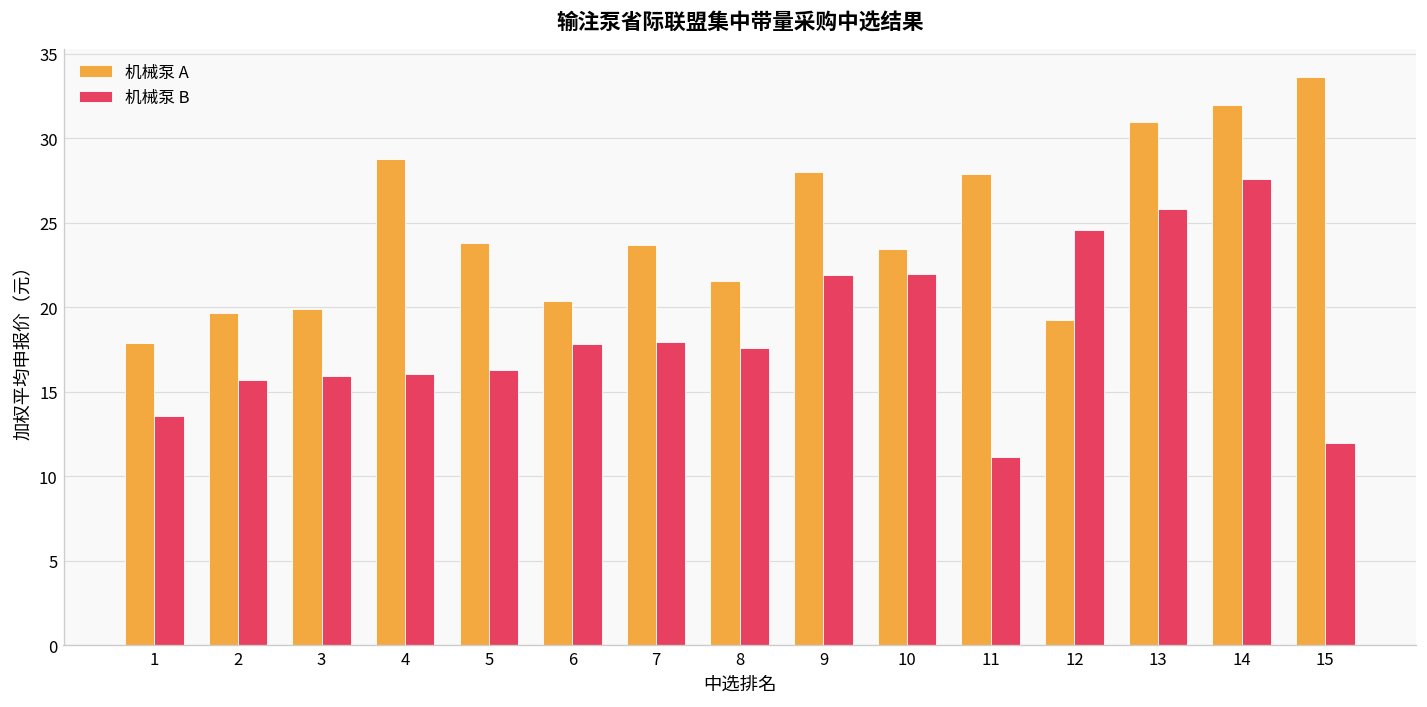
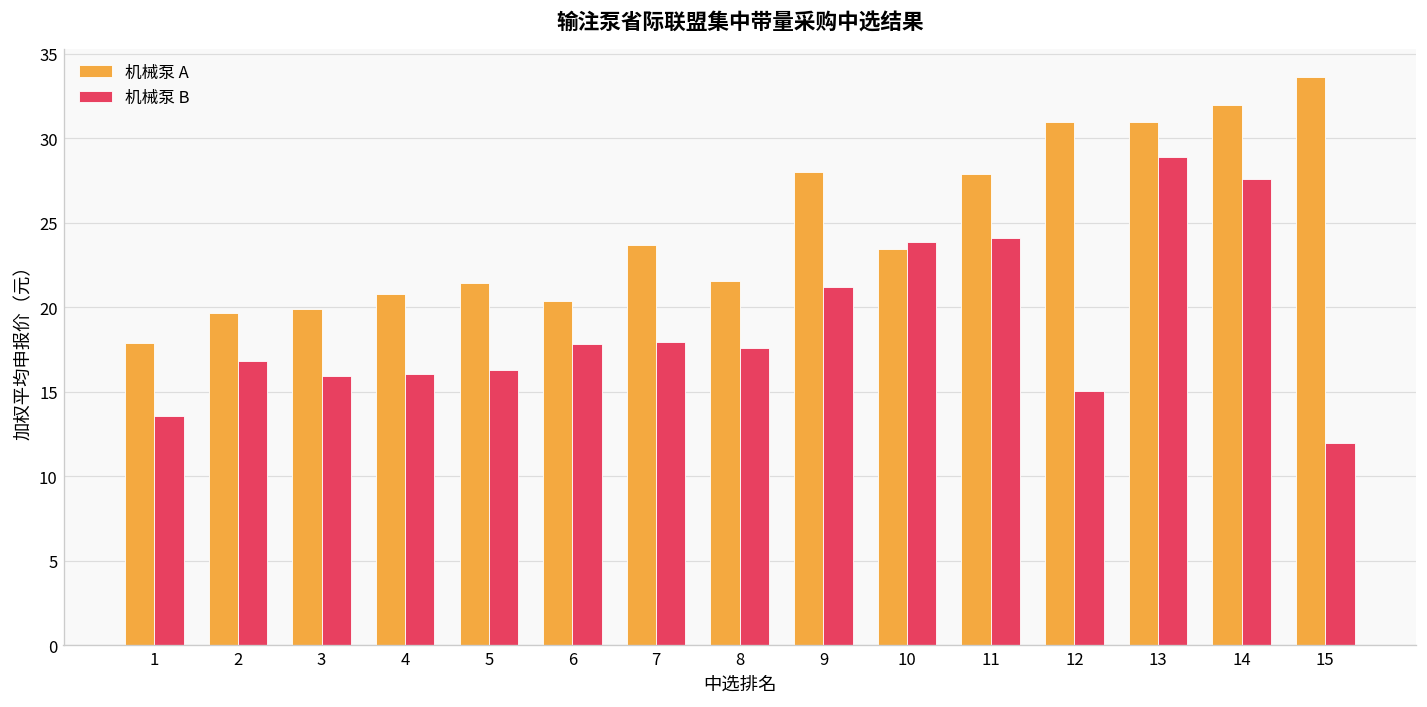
  {
    "机械泵 A": {
      "1": 17.9,
      "2": 19.6,
      "3": 19.9,
-     "4": 28.8,
-     "5": 23.8,
+     "4": 20.8,
+     "5": 21.4,
      "6": 20.4,
      "7": 23.7,
      "8": 21.6,
      "9": 28.0,
      "10": 23.4,
      "11": 27.9,
-     "12": 19.3,
+     "12": 31.0,
      "13": 31.0,
      "14": 32.0,
      "15": 33.6
    },
    "机械泵 B": {
      "1": 13.6,
-     "2": 15.7,
+     "2": 16.8,
      "3": 15.9,
      "4": 16.0,
      "5": 16.3,
      "6": 17.8,
      "7": 18.0,
      "8": 17.6,
-     "9": 21.9,
-     "10": 22.0,
-     "11": 11.2,
-     "12": 24.6,
-     "13": 25.8,
+     "9": 21.2,
+     "10": 23.9,
+     "11": 24.1,
+     "12": 15.0,
+     "13": 28.9,
      "14": 27.6,
      "15": 12.0
    }
  }
